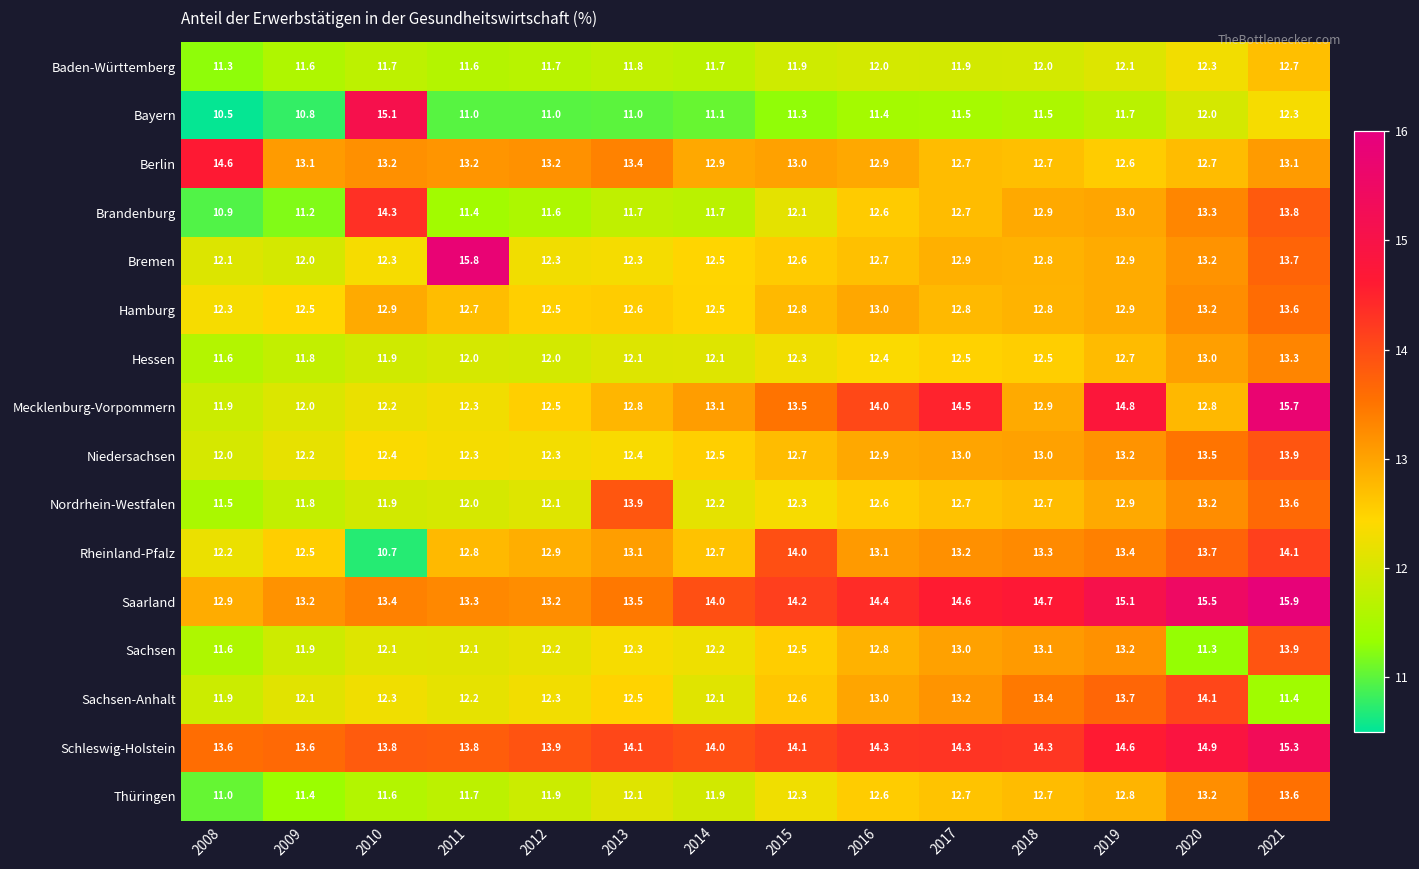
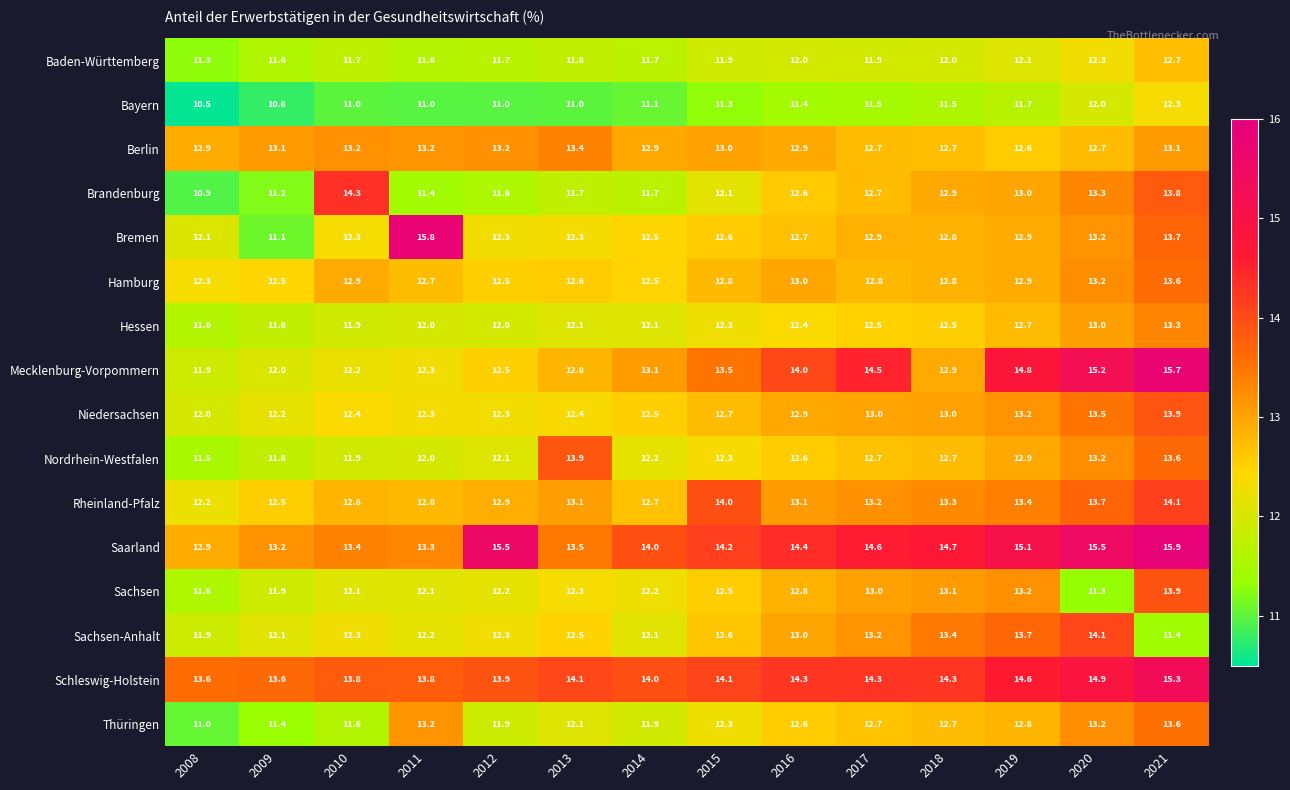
  {
    "Bayern": {
      "2008": 10.5,
      "2009": 10.8,
-     "2010": 15.1,
+     "2010": 11.0,
      "2011": 11.0,
      "2012": 11.0,
      "2013": 11.0,
      "2014": 11.1,
      "2015": 11.3,
      "2016": 11.4,
      "2017": 11.5,
      "2018": 11.5,
      "2019": 11.7,
      "2020": 12.0,
      "2021": 12.3
    },
    "Berlin": {
-     "2008": 14.6,
+     "2008": 12.9,
      "2009": 13.1,
      "2010": 13.2,
      "2011": 13.2,
      "2012": 13.2,
      "2013": 13.4,
      "2014": 12.9,
      "2015": 13.0,
      "2016": 12.9,
      "2017": 12.7,
      "2018": 12.7,
      "2019": 12.6,
      "2020": 12.7,
      "2021": 13.1
    },
    "Bremen": {
      "2008": 12.1,
-     "2009": 12.0,
+     "2009": 11.1,
      "2010": 12.3,
      "2011": 15.8,
      "2012": 12.3,
      "2013": 12.3,
      "2014": 12.5,
      "2015": 12.6,
      "2016": 12.7,
      "2017": 12.9,
      "2018": 12.8,
      "2019": 12.9,
      "2020": 13.2,
      "2021": 13.7
    },
    "Mecklenburg-Vorpommern": {
      "2008": 11.9,
      "2009": 12.0,
      "2010": 12.2,
      "2011": 12.3,
      "2012": 12.5,
      "2013": 12.8,
      "2014": 13.1,
      "2015": 13.5,
      "2016": 14.0,
      "2017": 14.5,
      "2018": 12.9,
      "2019": 14.8,
-     "2020": 12.8,
+     "2020": 15.2,
      "2021": 15.7
    },
    "Rheinland-Pfalz": {
      "2008": 12.2,
      "2009": 12.5,
-     "2010": 10.7,
+     "2010": 12.8,
      "2011": 12.8,
      "2012": 12.9,
      "2013": 13.1,
      "2014": 12.7,
      "2015": 14.0,
      "2016": 13.1,
      "2017": 13.2,
      "2018": 13.3,
      "2019": 13.4,
      "2020": 13.7,
      "2021": 14.1
    },
    "Saarland": {
      "2008": 12.9,
      "2009": 13.2,
      "2010": 13.4,
      "2011": 13.3,
-     "2012": 13.2,
+     "2012": 15.5,
      "2013": 13.5,
      "2014": 14.0,
      "2015": 14.2,
      "2016": 14.4,
      "2017": 14.6,
      "2018": 14.7,
      "2019": 15.1,
      "2020": 15.5,
      "2021": 15.9
    },
    "Thüringen": {
      "2008": 11.0,
      "2009": 11.4,
      "2010": 11.6,
-     "2011": 11.7,
+     "2011": 13.2,
      "2012": 11.9,
      "2013": 12.1,
      "2014": 11.9,
      "2015": 12.3,
      "2016": 12.6,
      "2017": 12.7,
      "2018": 12.7,
      "2019": 12.8,
      "2020": 13.2,
      "2021": 13.6
    }
  }
